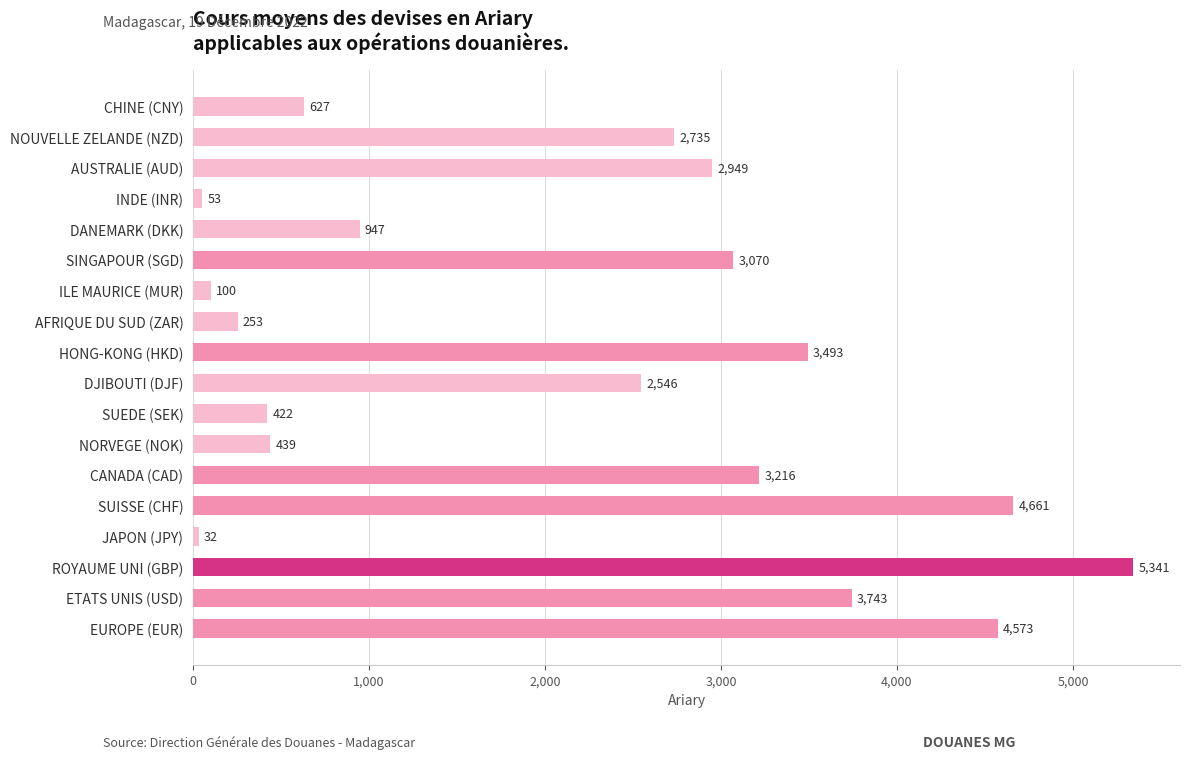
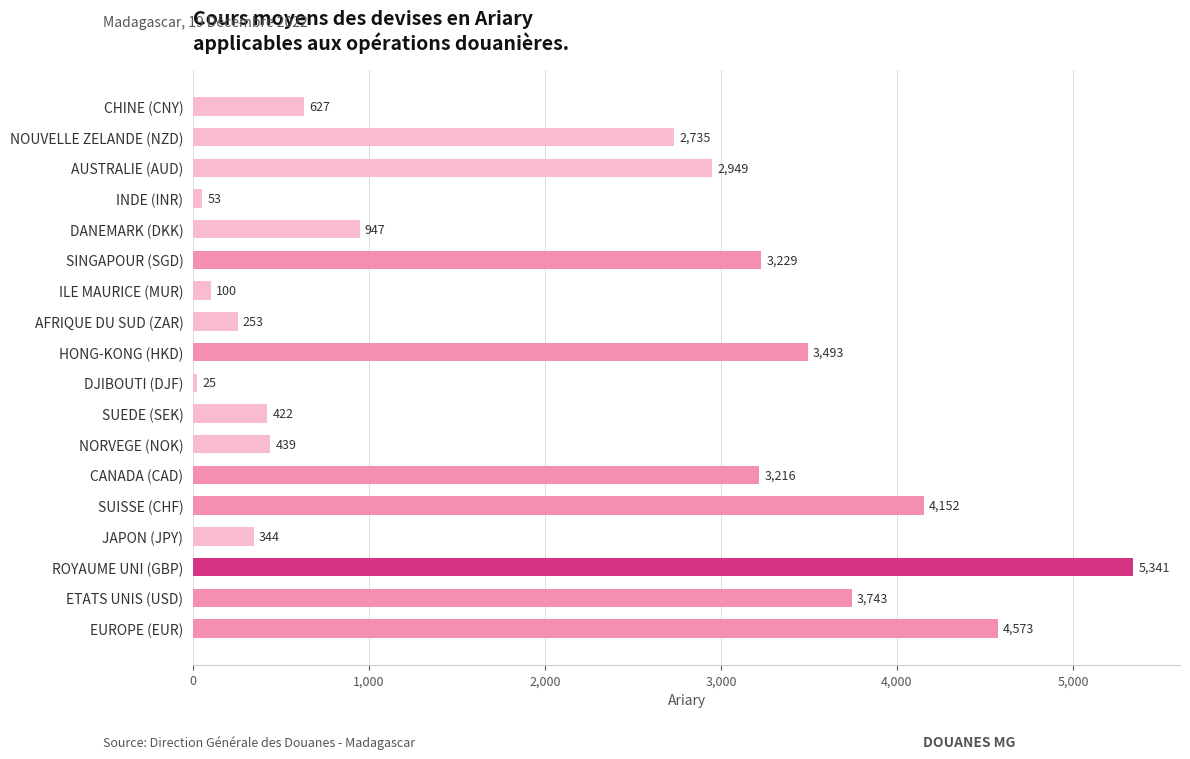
  {
    "CHINE (CNY)": "627",
    "NOUVELLE ZELANDE (NZD)": "2,735",
    "AUSTRALIE (AUD)": "2,949",
    "INDE (INR)": "53",
    "DANEMARK (DKK)": "947",
-   "SINGAPOUR (SGD)": "3,070",
+   "SINGAPOUR (SGD)": "3,229",
    "ILE MAURICE (MUR)": "100",
    "AFRIQUE DU SUD (ZAR)": "253",
    "HONG-KONG (HKD)": "3,493",
-   "DJIBOUTI (DJF)": "2,546",
+   "DJIBOUTI (DJF)": "25",
    "SUEDE (SEK)": "422",
    "NORVEGE (NOK)": "439",
    "CANADA (CAD)": "3,216",
-   "SUISSE (CHF)": "4,661",
-   "JAPON (JPY)": "32",
+   "SUISSE (CHF)": "4,152",
+   "JAPON (JPY)": "344",
    "ROYAUME UNI (GBP)": "5,341",
    "ETATS UNIS (USD)": "3,743",
    "EUROPE (EUR)": "4,573"
  }
